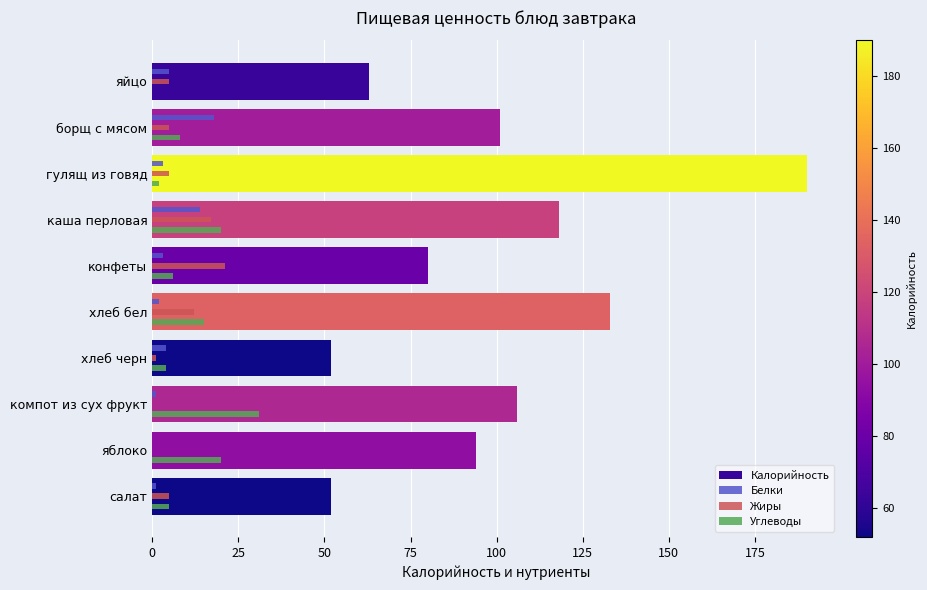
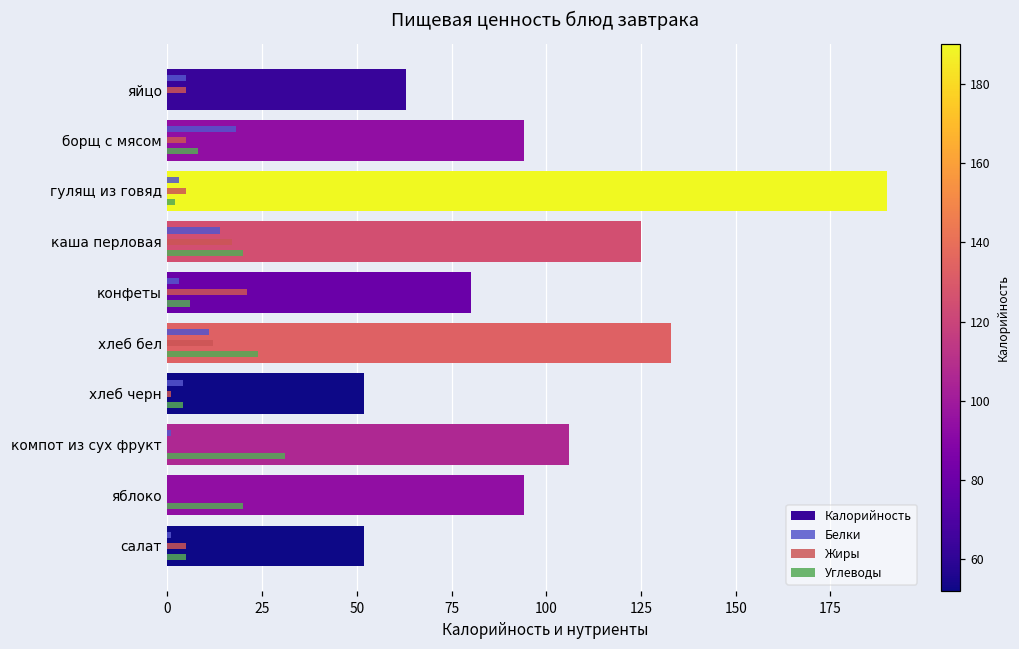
  {
    "Калорийность": {
      "яйцо": 63,
-     "борщ с мясом": 101,
+     "борщ с мясом": 94,
      "гулящ из говяд": 190,
-     "каша перловая": 118,
+     "каша перловая": 125,
      "конфеты": 80,
      "хлеб бел": 133,
      "хлеб черн": 52,
      "компот из сух фрукт": 106,
      "яблоко": 94,
      "салат": 52
    },
    "Белки": {
-     "хлеб бел": 2,
+     "хлеб бел": 11,
      "яблоко": 0
    },
    "Жиры": {
      "компот из сух фрукт": 0,
      "яблоко": 0
    },
    "Углеводы": {
      "яйцо": 0,
-     "хлеб бел": 15
+     "хлеб бел": 24
    }
  }
